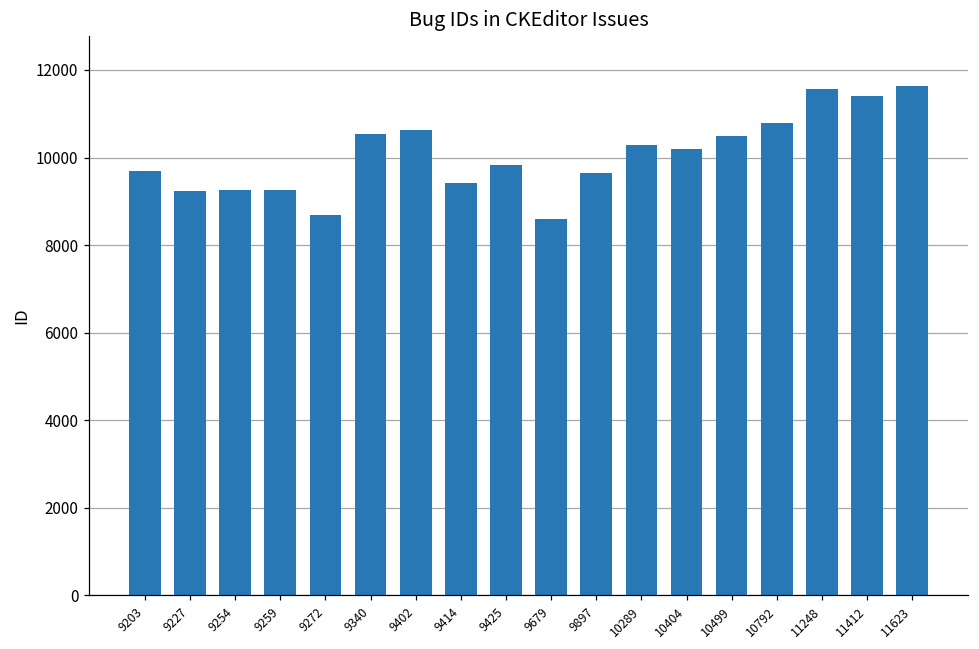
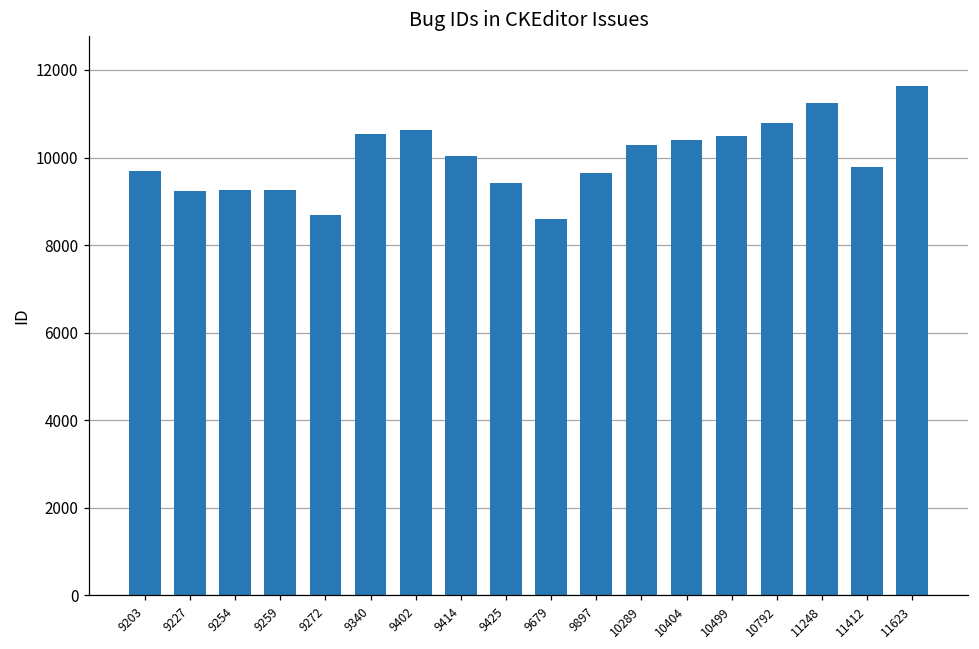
  {
    "9203": 9700,
    "9227": 9200,
    "9254": 9300,
    "9259": 9300,
    "9272": 8700,
    "9340": 10500,
    "9402": 10600,
-   "9414": 9400,
-   "9425": 9800,
+   "9414": 10000,
+   "9425": 9400,
    "9679": 8600,
    "9897": 9600,
    "10289": 10300,
-   "10404": 10200,
+   "10404": 10400,
    "10499": 10500,
    "10792": 10800,
-   "11248": 11600,
-   "11412": 11400,
+   "11248": 11200,
+   "11412": 9800,
    "11623": 11600
  }
